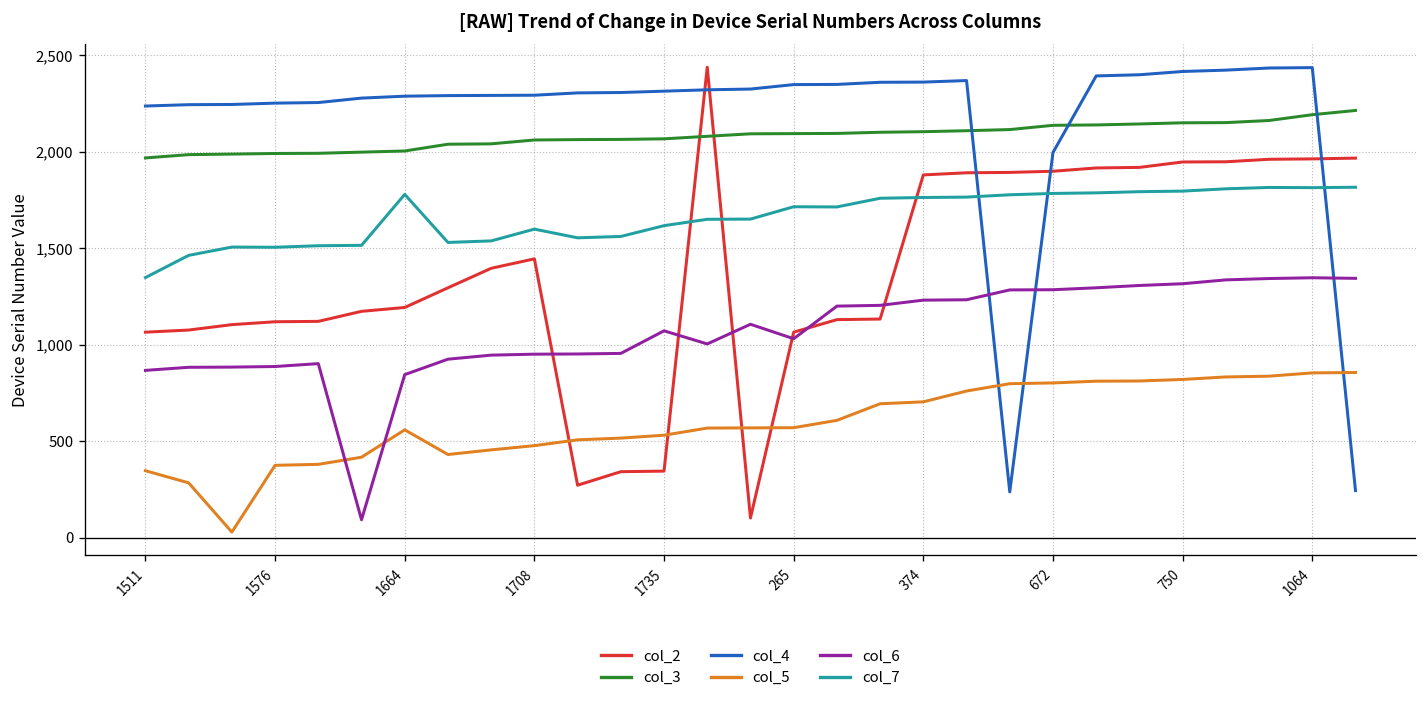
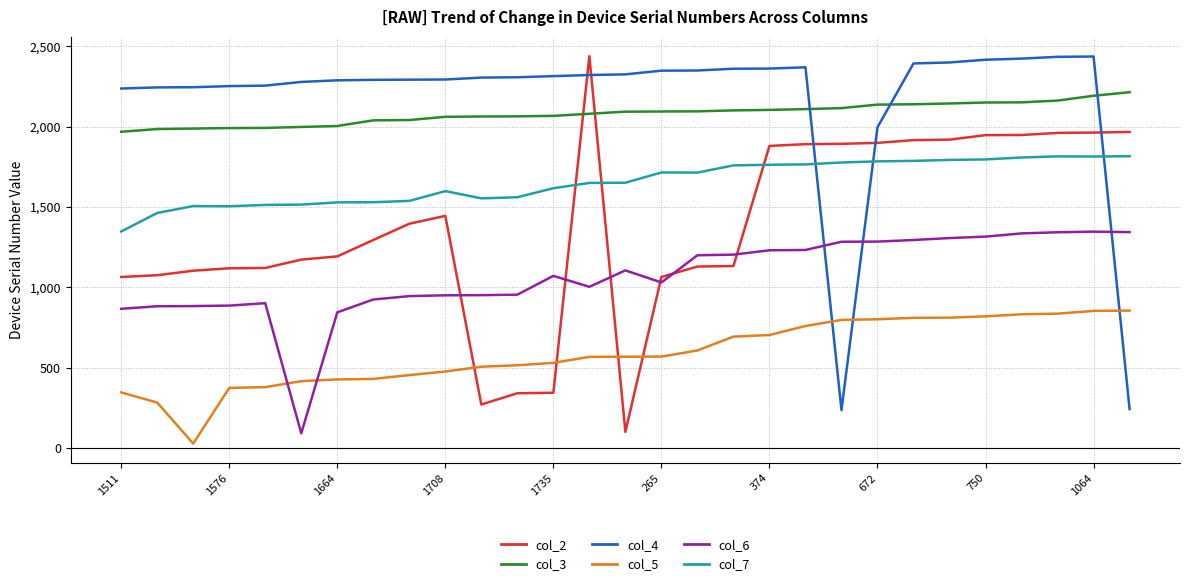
  {
    "col_2": {
      "1511": "1,070",
      "1576": "1,120",
      "1664": "1,190",
      "1708": "1,450",
      "1735": "350",
      "265": "1,070",
      "374": "1,880",
      "672": "1,900",
      "750": "1,950",
      "1064": "1,960"
    },
    "col_3": {
      "1511": "1,970",
      "1576": "1,990",
      "1664": "2,000",
      "1708": "2,060",
      "1735": "2,070",
      "265": "2,090",
      "374": "2,100",
      "672": "2,140",
      "750": "2,150",
      "1064": "2,190"
    },
    "col_4": {
      "1511": "2,240",
      "1576": "2,250",
      "1664": "2,290",
      "1708": "2,290",
      "1735": "2,310",
      "265": "2,350",
      "374": "2,360",
      "672": "2,000",
      "750": "2,420",
      "1064": "2,440"
    },
    "col_5": {
      "1511": "350",
      "1576": "380",
-     "1664": "560",
+     "1664": "430",
      "1708": "480",
      "1735": "530",
      "265": "570",
      "374": "700",
      "672": "800",
      "750": "820",
      "1064": "850"
    },
    "col_6": {
      "1511": "870",
      "1576": "890",
      "1664": "850",
      "1708": "950",
      "1735": "1,070",
      "265": "1,030",
      "374": "1,230",
      "672": "1,290",
      "750": "1,320",
      "1064": "1,350"
    },
    "col_7": {
      "1511": "1,350",
      "1576": "1,510",
-     "1664": "1,780",
+     "1664": "1,530",
      "1708": "1,600",
      "1735": "1,620",
      "265": "1,720",
      "374": "1,760",
      "672": "1,780",
      "750": "1,800",
      "1064": "1,810"
    }
  }
